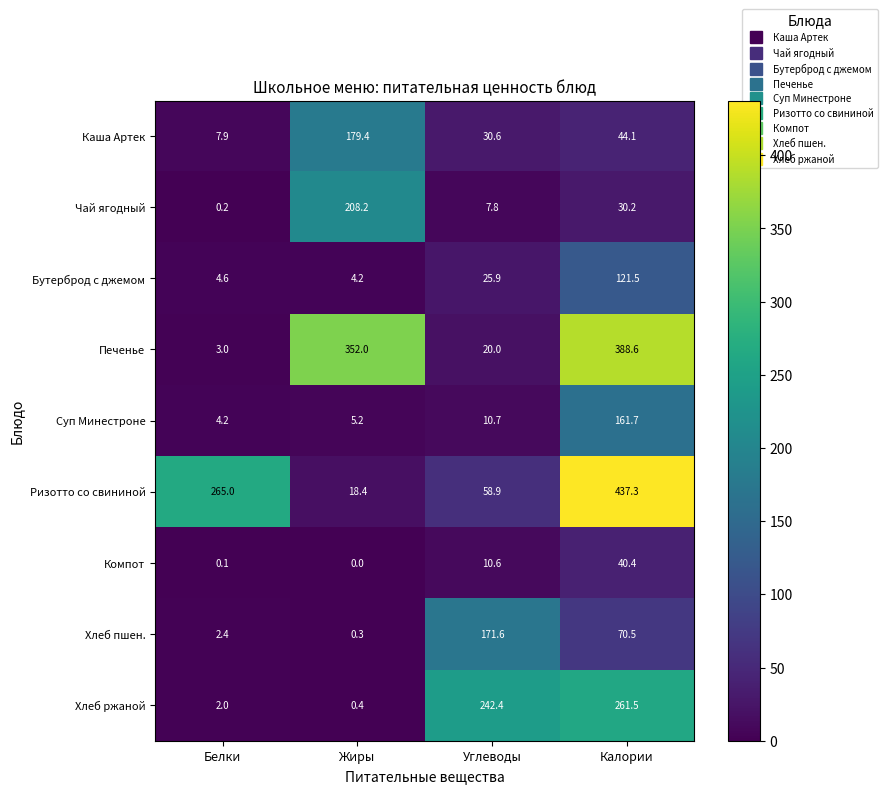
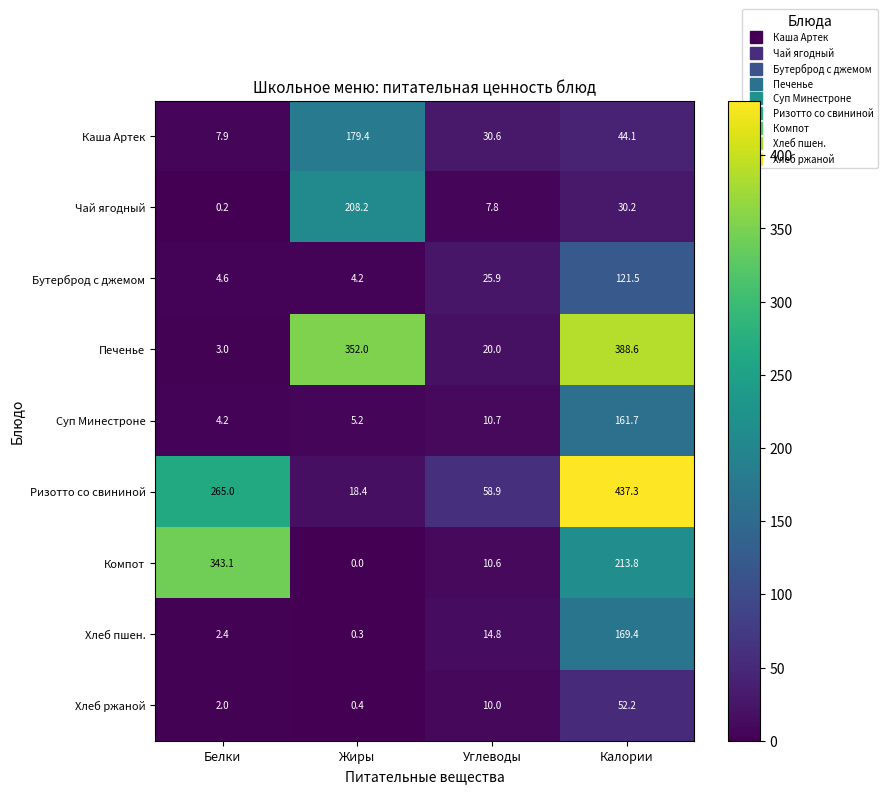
  {
    "Каша Артек": {
      "Белки": 7.9,
      "Жиры": 179.4,
      "Углеводы": 30.6,
      "Калории": 44.1
    },
    "Чай ягодный": {
      "Белки": 0.2,
      "Жиры": 208.2,
      "Углеводы": 7.8,
      "Калории": 30.2
    },
    "Бутерброд с джемом": {
      "Белки": 4.6,
      "Жиры": 4.2,
      "Углеводы": 25.9,
      "Калории": 121.5
    },
    "Печенье": {
      "Белки": 3.0,
      "Жиры": 352.0,
      "Углеводы": 20.0,
      "Калории": 388.6
    },
    "Суп Минестроне": {
      "Белки": 4.2,
      "Жиры": 5.2,
      "Углеводы": 10.7,
      "Калории": 161.7
    },
    "Ризотто со свининой": {
      "Белки": 265.0,
      "Жиры": 18.4,
      "Углеводы": 58.9,
      "Калории": 437.3
    },
    "Компот": {
-     "Белки": 0.1,
+     "Белки": 343.1,
      "Жиры": 0.0,
      "Углеводы": 10.6,
-     "Калории": 40.4
+     "Калории": 213.8
    },
    "Хлеб пшен.": {
      "Белки": 2.4,
      "Жиры": 0.3,
-     "Углеводы": 171.6,
-     "Калории": 70.5
+     "Углеводы": 14.8,
+     "Калории": 169.4
    },
    "Хлеб ржаной": {
      "Белки": 2.0,
      "Жиры": 0.4,
-     "Углеводы": 242.4,
-     "Калории": 261.5
+     "Углеводы": 10.0,
+     "Калории": 52.2
    }
  }
